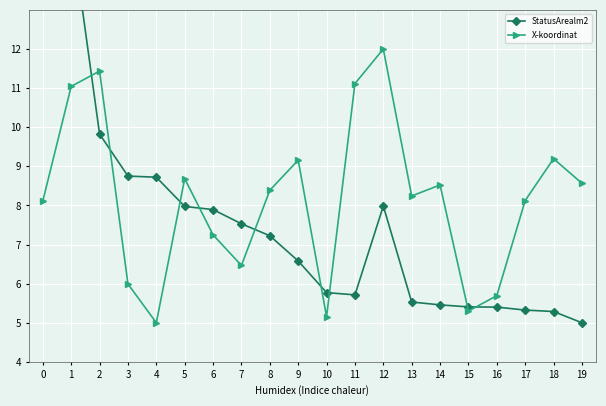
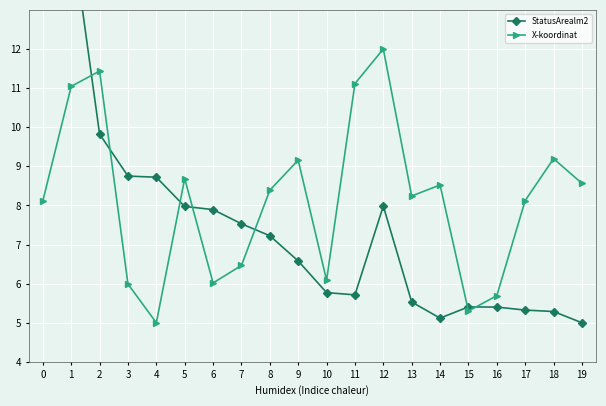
  {
    "StatusArealm2": {
      "2": 9.8,
      "3": 8.8,
      "4": 8.7,
      "5": 8.0,
      "6": 7.9,
      "7": 7.5,
      "8": 7.2,
      "9": 6.6,
      "10": 5.8,
      "11": 5.7,
      "12": 8.0,
      "13": 5.5,
-     "14": 5.5,
+     "14": 5.1,
      "15": 5.4,
      "16": 5.4,
      "17": 5.3,
      "18": 5.3,
      "19": 5.0
    },
    "X-koordinat": {
      "0": 8.1,
      "1": 11.0,
      "2": 11.4,
      "3": 6.0,
      "4": 5.0,
      "5": 8.7,
-     "6": 7.2,
+     "6": 6.0,
      "7": 6.5,
      "8": 8.4,
      "9": 9.2,
-     "10": 5.2,
+     "10": 6.1,
      "11": 11.1,
      "12": 12.0,
      "13": 8.2,
      "14": 8.5,
      "15": 5.3,
      "16": 5.7,
      "17": 8.1,
      "18": 9.2,
      "19": 8.6
    }
  }
